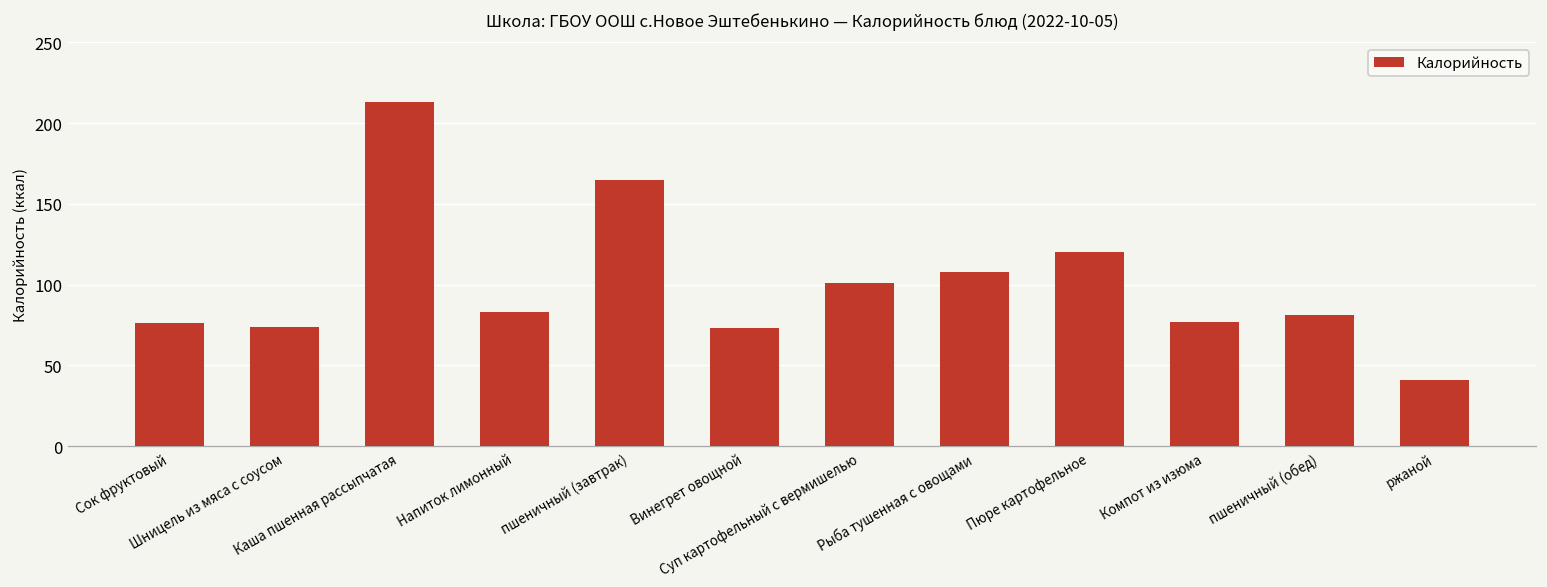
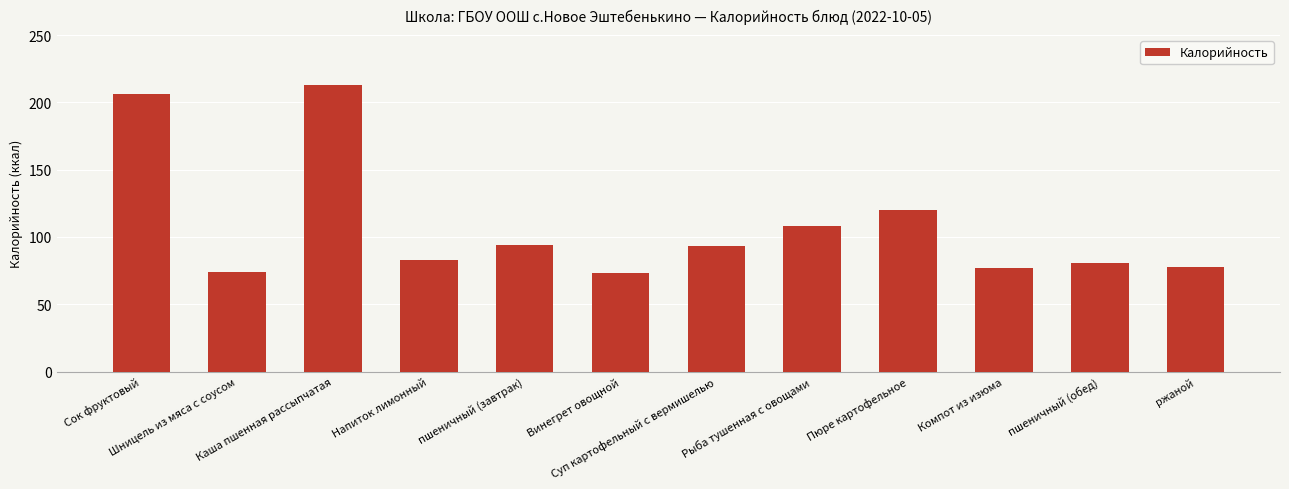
  {
-   "Сок фруктовый": 76,
+   "Сок фруктовый": 206,
    "Шницель из мяса с соусом": 74,
    "Каша пшенная рассыпчатая": 213,
    "Напиток лимонный": 83,
-   "пшеничный (завтрак)": 165,
+   "пшеничный (завтрак)": 94,
    "Винегрет овощной": 73,
-   "Суп картофельный с вермишелью": 101,
+   "Суп картофельный с вермишелью": 93,
    "Рыба тушенная с овощами": 108,
    "Пюре картофельное": 120,
    "Компот из изюма": 77,
    "пшеничный (обед)": 81,
-   "ржаной": 41
+   "ржаной": 78
  }
